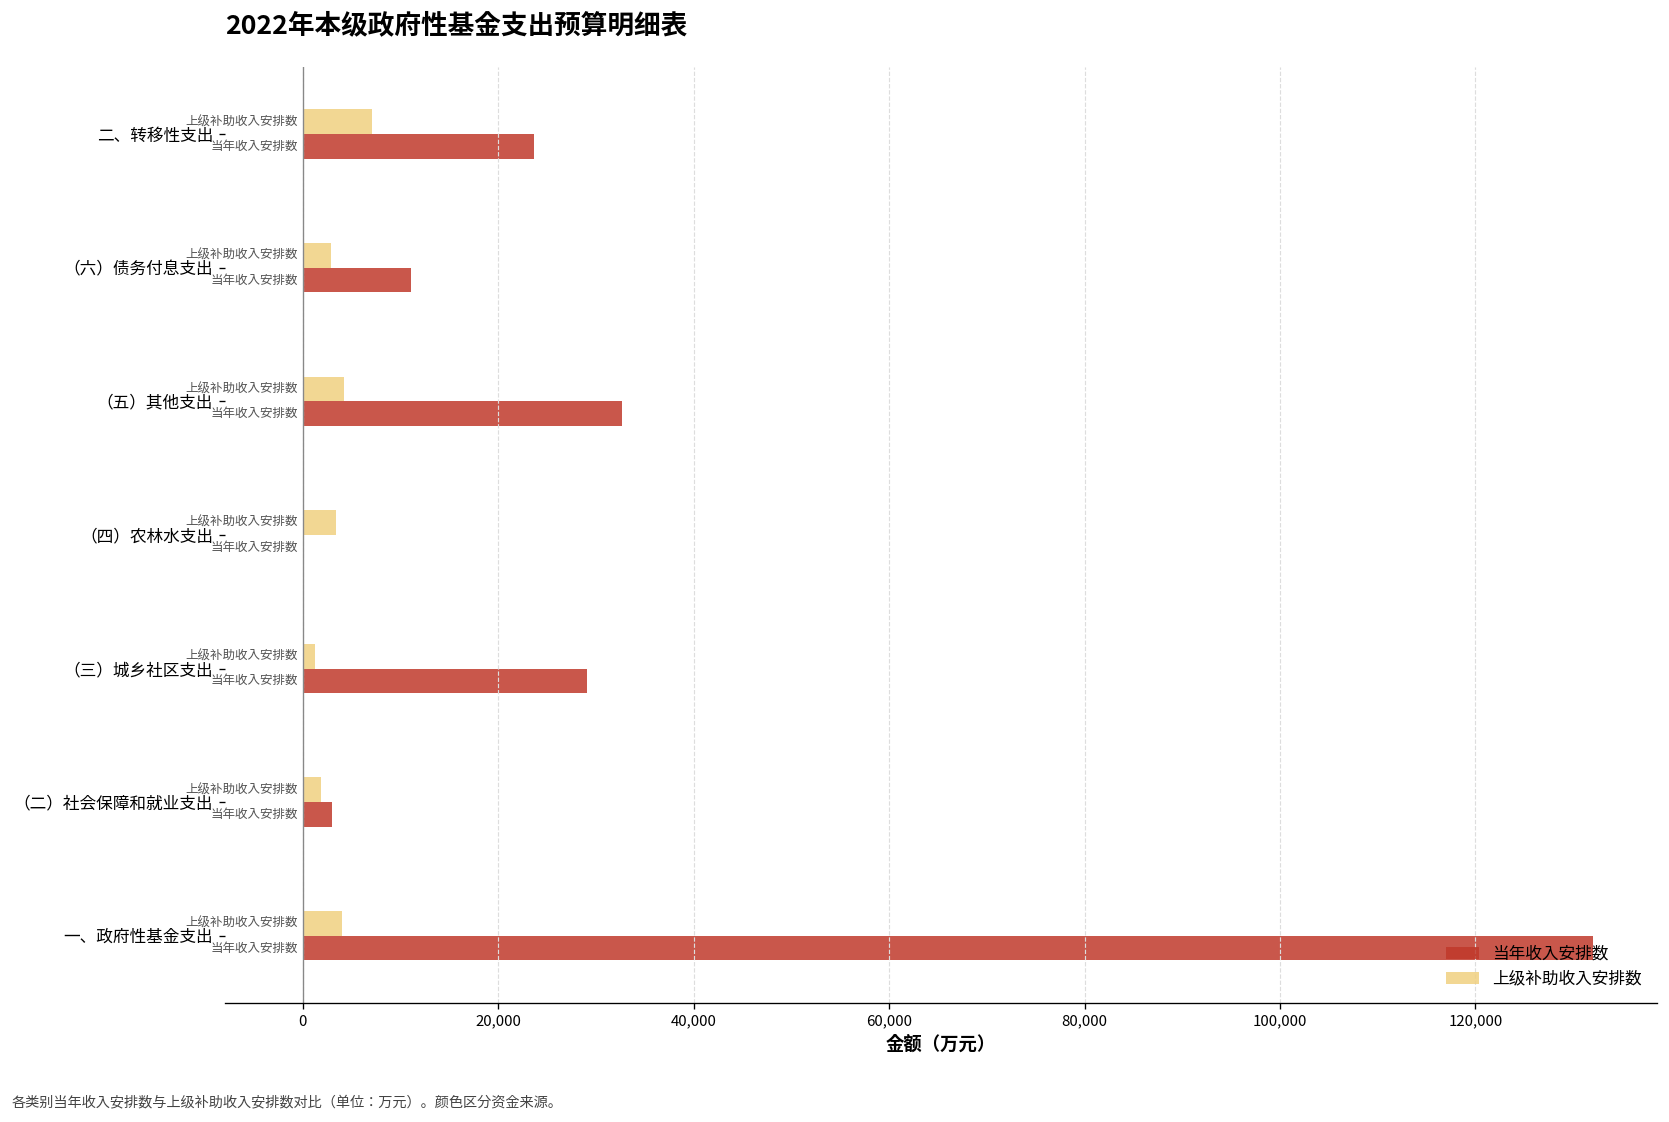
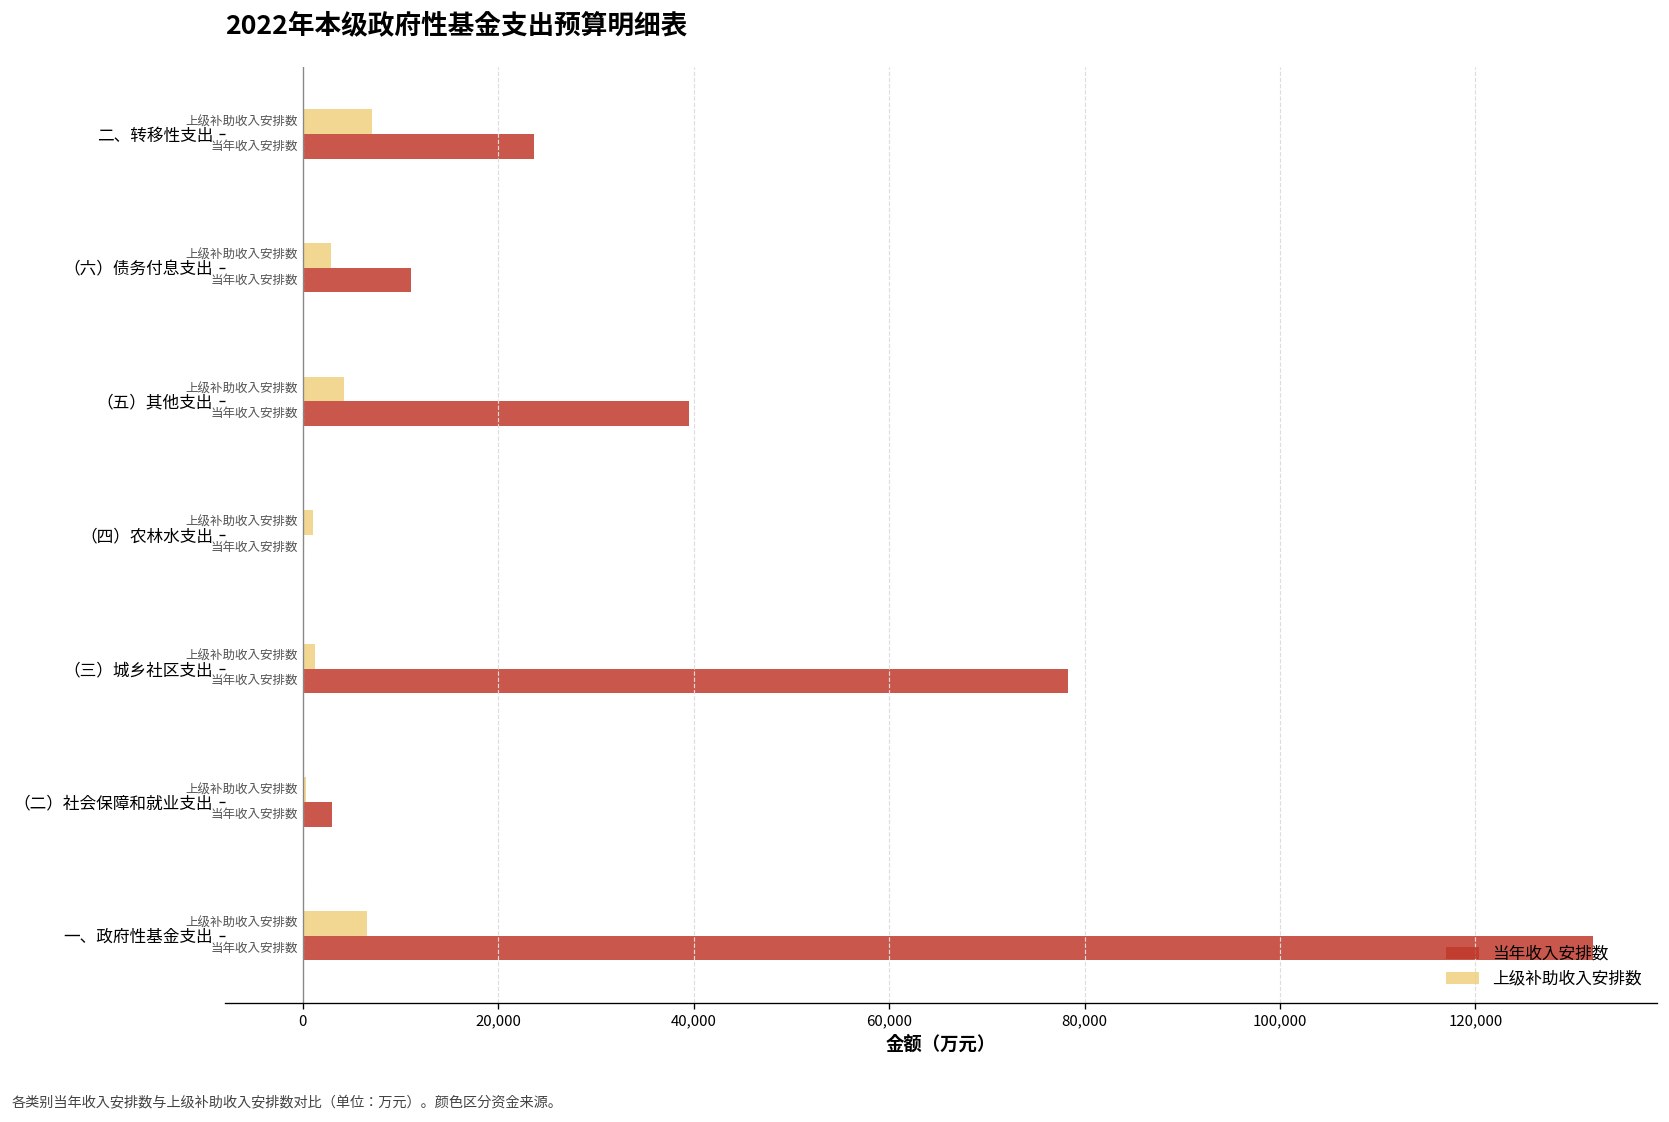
  {
    "当年收入安排数": {
      "二、转移性支出": "24,000",
      "（六）债务付息支出": "11,000",
-     "（五）其他支出": "33,000",
-     "（三）城乡社区支出": "29,000",
+     "（五）其他支出": "39,000",
+     "（三）城乡社区支出": "78,000",
      "（二）社会保障和就业支出": "3,000",
      "一、政府性基金支出": "132,000"
    },
    "上级补助收入安排数": {
      "二、转移性支出": "7,000",
      "（六）债务付息支出": "3,000",
      "（五）其他支出": "4,000",
-     "（四）农林水支出": "3,000",
+     "（四）农林水支出": "1,000",
      "（三）城乡社区支出": "1,000",
-     "（二）社会保障和就业支出": "2,000",
-     "一、政府性基金支出": "4,000"
+     "（二）社会保障和就业支出": "0",
+     "一、政府性基金支出": "7,000"
    }
  }
